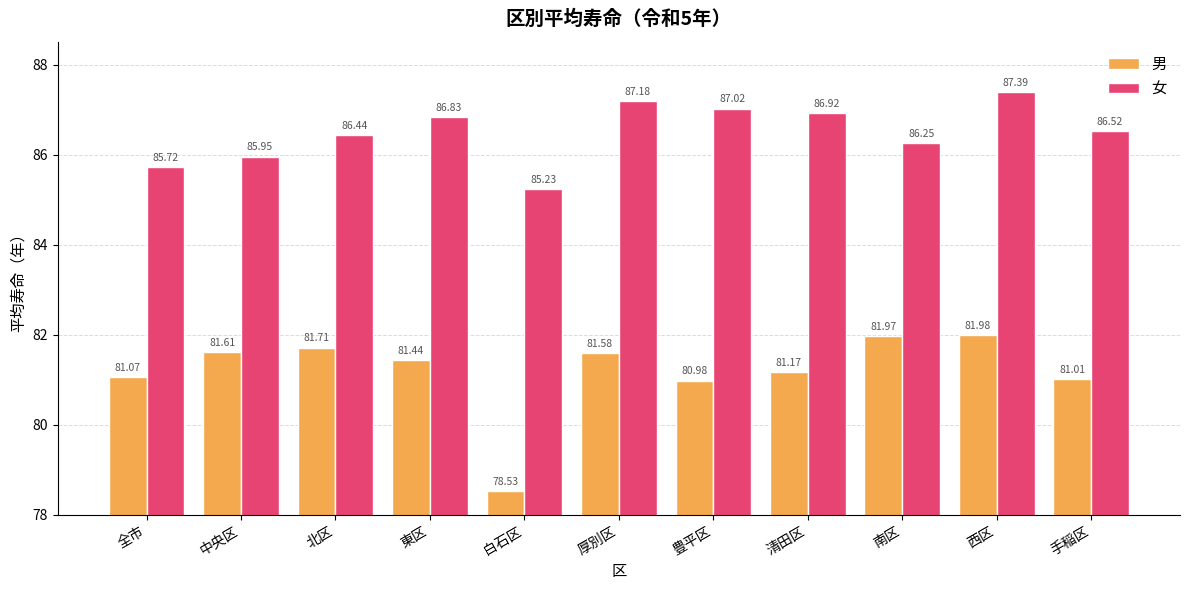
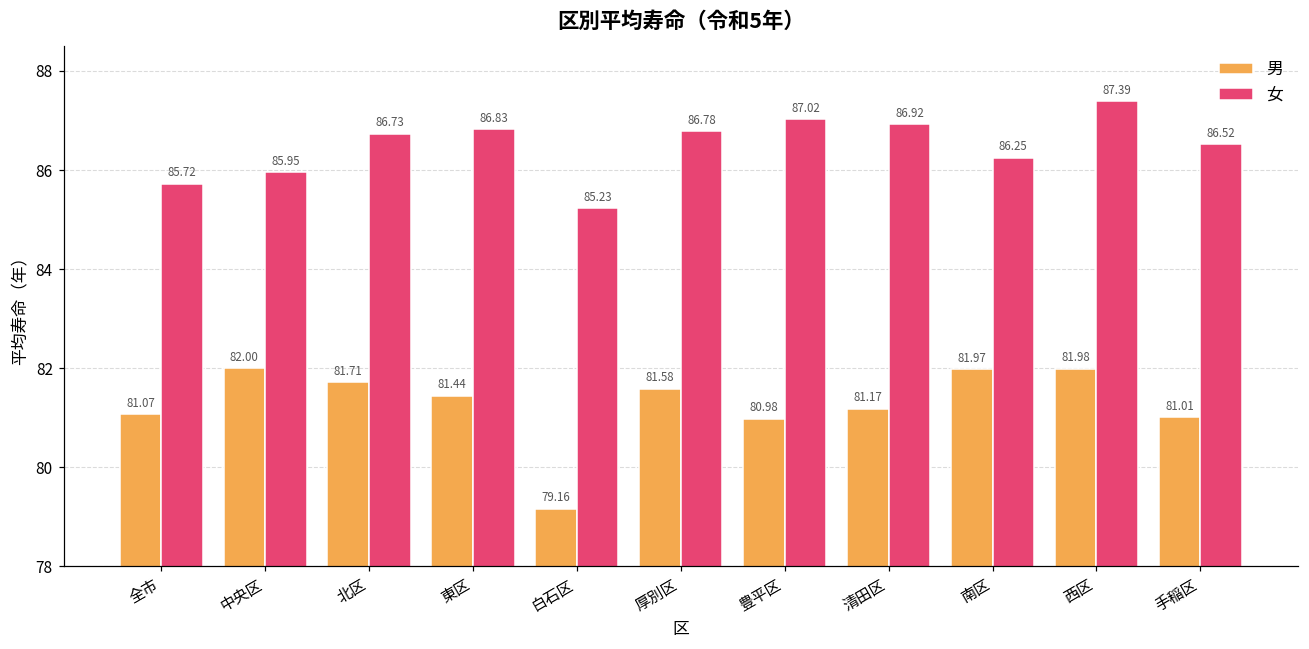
  {
    "男": {
      "全市": 81.07,
-     "中央区": 81.61,
+     "中央区": 82.00,
      "北区": 81.71,
      "東区": 81.44,
-     "白石区": 78.53,
+     "白石区": 79.16,
      "厚別区": 81.58,
      "豊平区": 80.98,
      "清田区": 81.17,
      "南区": 81.97,
      "西区": 81.98,
      "手稲区": 81.01
    },
    "女": {
      "全市": 85.72,
      "中央区": 85.95,
-     "北区": 86.44,
+     "北区": 86.73,
      "東区": 86.83,
      "白石区": 85.23,
-     "厚別区": 87.18,
+     "厚別区": 86.78,
      "豊平区": 87.02,
      "清田区": 86.92,
      "南区": 86.25,
      "西区": 87.39,
      "手稲区": 86.52
    }
  }
